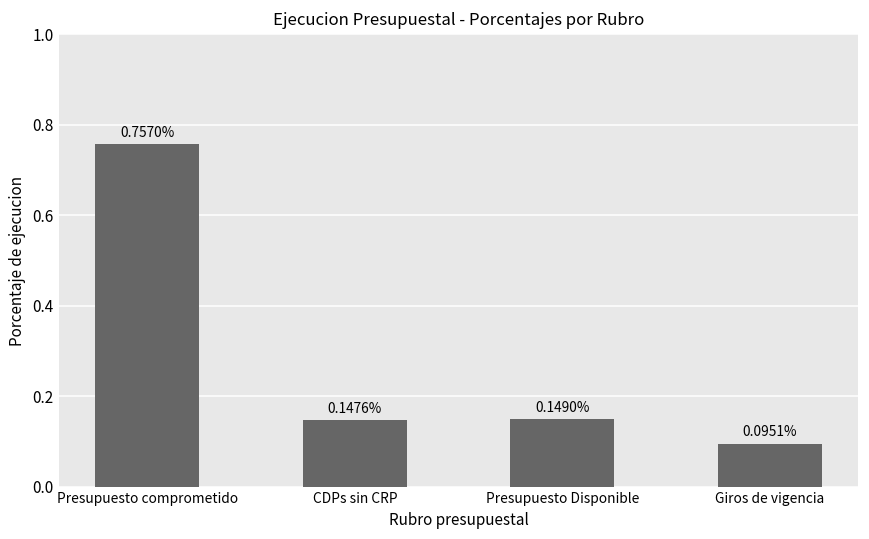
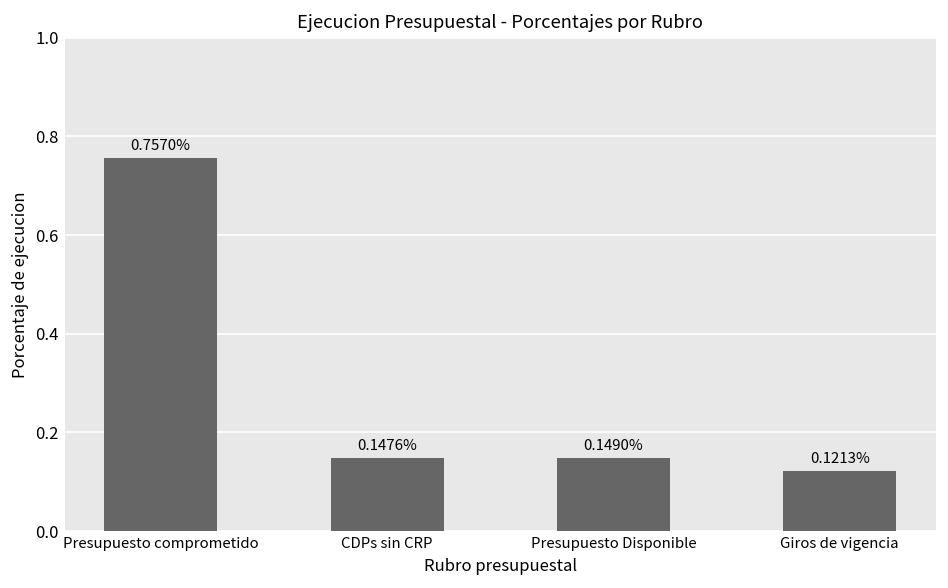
  {
    "Presupuesto comprometido": "0.7570%",
    "CDPs sin CRP": "0.1476%",
    "Presupuesto Disponible": "0.1490%",
-   "Giros de vigencia": "0.0951%"
+   "Giros de vigencia": "0.1213%"
  }
